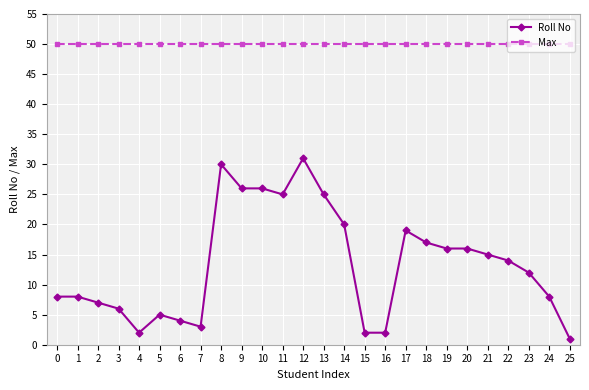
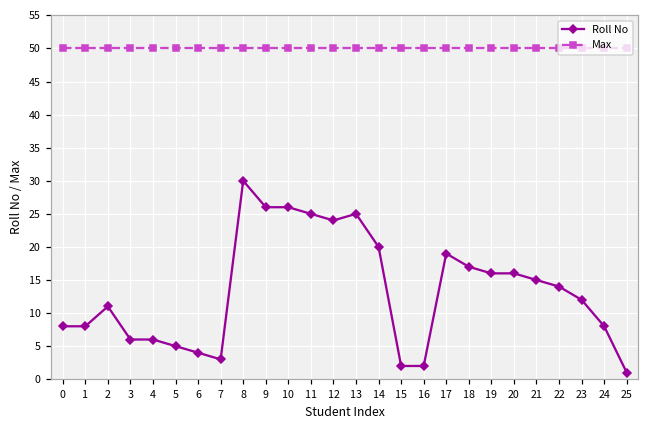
  {
    "Roll No": {
      "0": 8,
      "1": 8,
-     "2": 7,
+     "2": 11,
      "3": 6,
-     "4": 2,
+     "4": 6,
      "5": 5,
      "6": 4,
      "7": 3,
      "8": 30,
      "9": 26,
      "10": 26,
      "11": 25,
-     "12": 31,
+     "12": 24,
      "13": 25,
      "14": 20,
      "15": 2,
      "16": 2,
      "17": 19,
      "18": 17,
      "19": 16,
      "20": 16,
      "21": 15,
      "22": 14,
      "23": 12,
      "24": 8,
      "25": 1
    },
    "Max": {
      "0": 50,
      "1": 50,
      "2": 50,
      "3": 50,
      "4": 50,
      "5": 50,
      "6": 50,
      "7": 50,
      "8": 50,
      "9": 50,
      "10": 50,
      "11": 50,
      "12": 50,
      "13": 50,
      "14": 50,
      "15": 50,
      "16": 50,
      "17": 50,
      "18": 50,
      "19": 50,
      "20": 50,
      "21": 50
    }
  }
